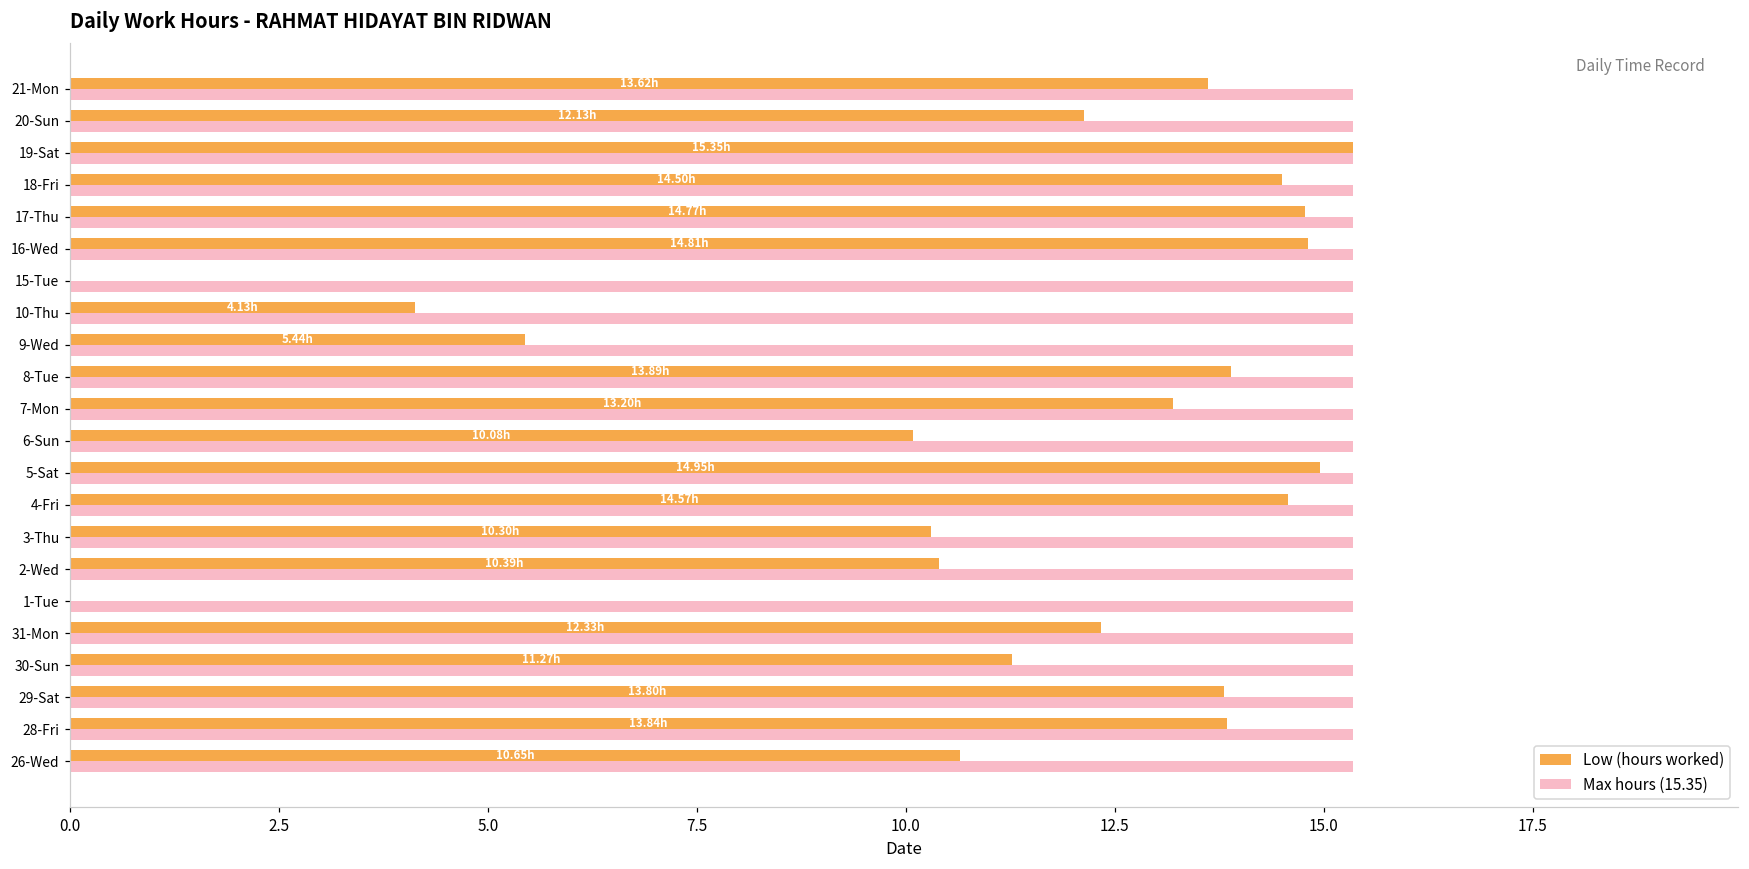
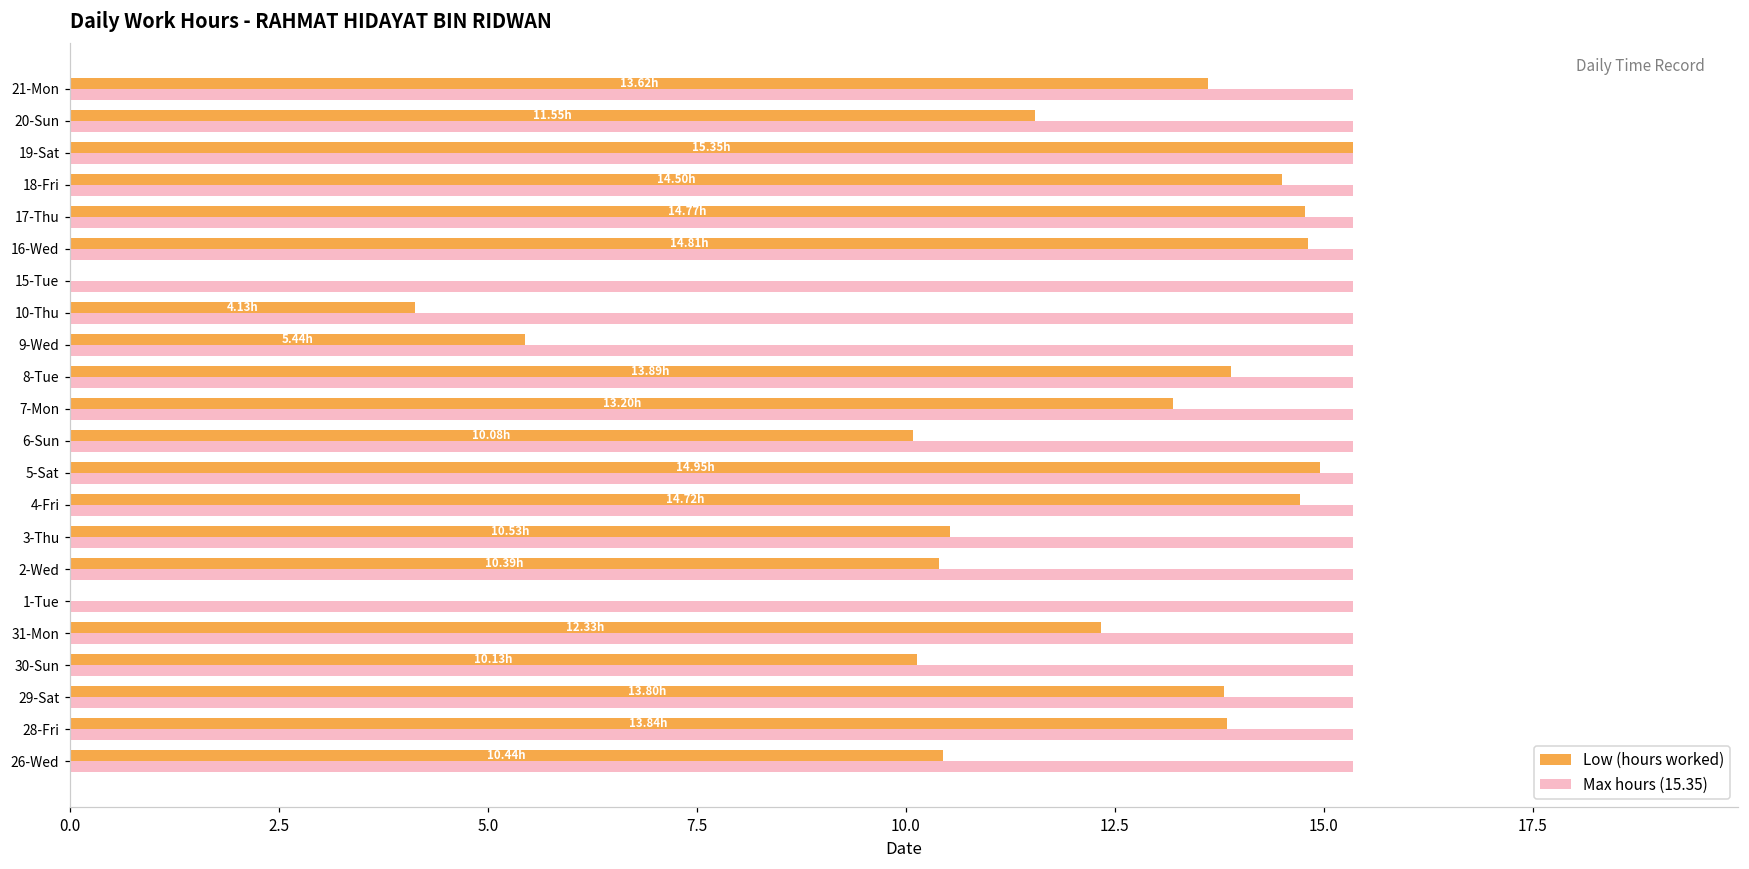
  {
    "Low (hours worked)": {
      "21-Mon": "13.62h",
-     "20-Sun": "12.13h",
+     "20-Sun": "11.55h",
      "19-Sat": "15.35h",
      "18-Fri": "14.50h",
      "17-Thu": "14.77h",
      "16-Wed": "14.81h",
      "10-Thu": "4.13h",
      "9-Wed": "5.44h",
      "8-Tue": "13.89h",
      "7-Mon": "13.20h",
      "6-Sun": "10.08h",
      "5-Sat": "14.95h",
-     "4-Fri": "14.57h",
-     "3-Thu": "10.30h",
+     "4-Fri": "14.72h",
+     "3-Thu": "10.53h",
      "2-Wed": "10.39h",
      "31-Mon": "12.33h",
-     "30-Sun": "11.27h",
+     "30-Sun": "10.13h",
      "29-Sat": "13.80h",
      "28-Fri": "13.84h",
-     "26-Wed": "10.65h"
+     "26-Wed": "10.44h"
    },
    "Max hours (15.35)": {
      "21-Mon": "15.4",
      "20-Sun": "15.4",
      "19-Sat": "15.4",
      "18-Fri": "15.4",
      "17-Thu": "15.4",
      "16-Wed": "15.4",
      "15-Tue": "15.4",
      "10-Thu": "15.4",
      "9-Wed": "15.4",
      "8-Tue": "15.4",
      "7-Mon": "15.4",
      "6-Sun": "15.4",
      "5-Sat": "15.4",
      "4-Fri": "15.4",
      "3-Thu": "15.4",
      "2-Wed": "15.4",
      "1-Tue": "15.4",
      "31-Mon": "15.4",
      "30-Sun": "15.4",
      "29-Sat": "15.4",
      "28-Fri": "15.4",
      "26-Wed": "15.4"
    }
  }
